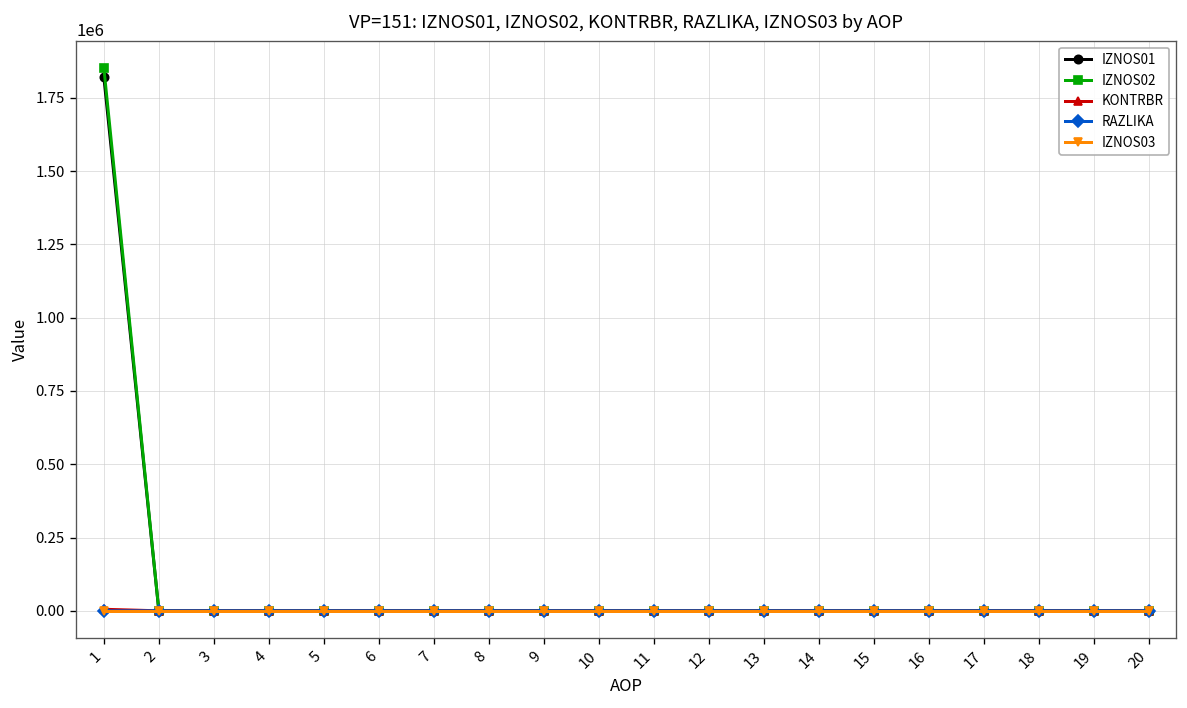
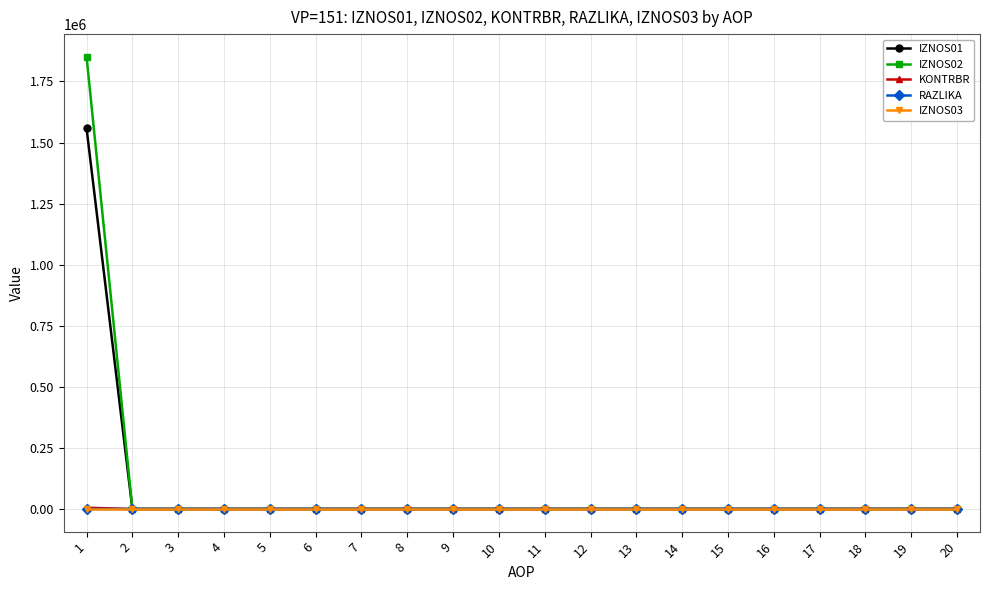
  {
    "IZNOS01": {
-     "1": 1820000
+     "1": 1560000
    },
    "IZNOS02": {
      "1": 1850000
    }
  }
